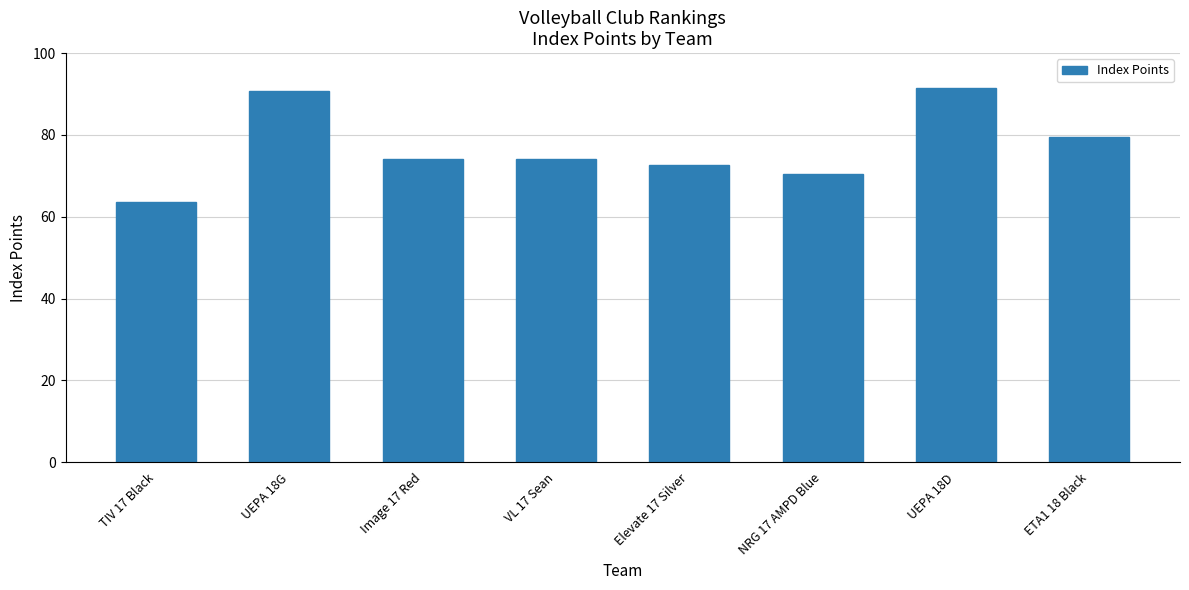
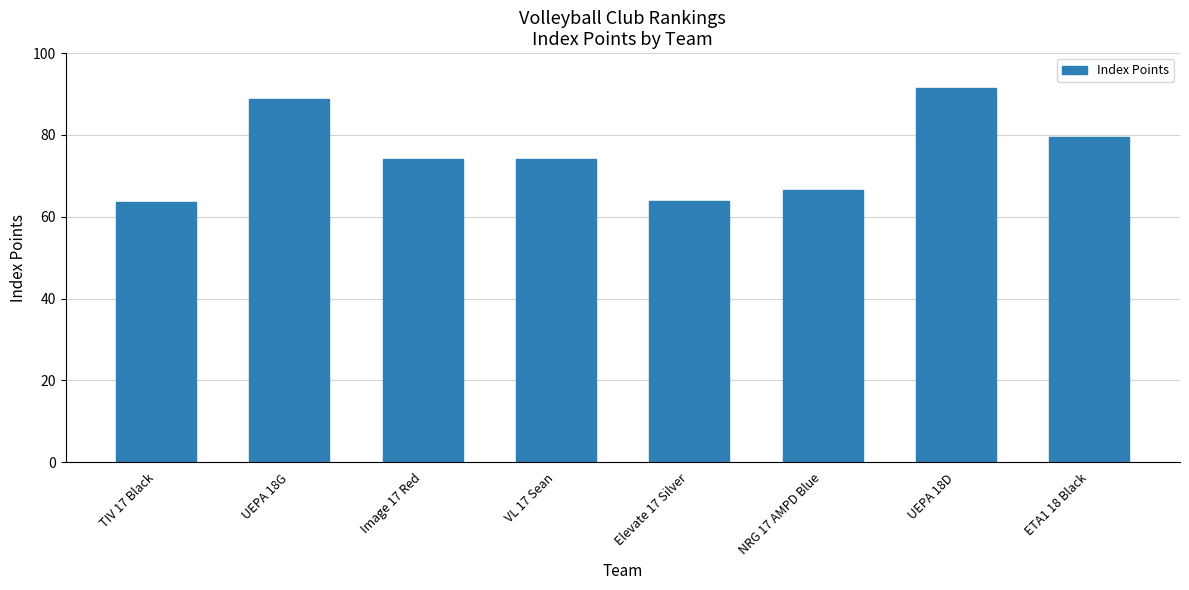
  {
    "TIV 17 Black": 64,
-   "UEPA 18G": 91,
+   "UEPA 18G": 89,
    "Image 17 Red": 74,
    "VL 17 Sean": 74,
-   "Elevate 17 Silver": 73,
-   "NRG 17 AMPD Blue": 70,
+   "Elevate 17 Silver": 64,
+   "NRG 17 AMPD Blue": 67,
    "UEPA 18D": 91,
    "ETA1 18 Black": 80
  }
